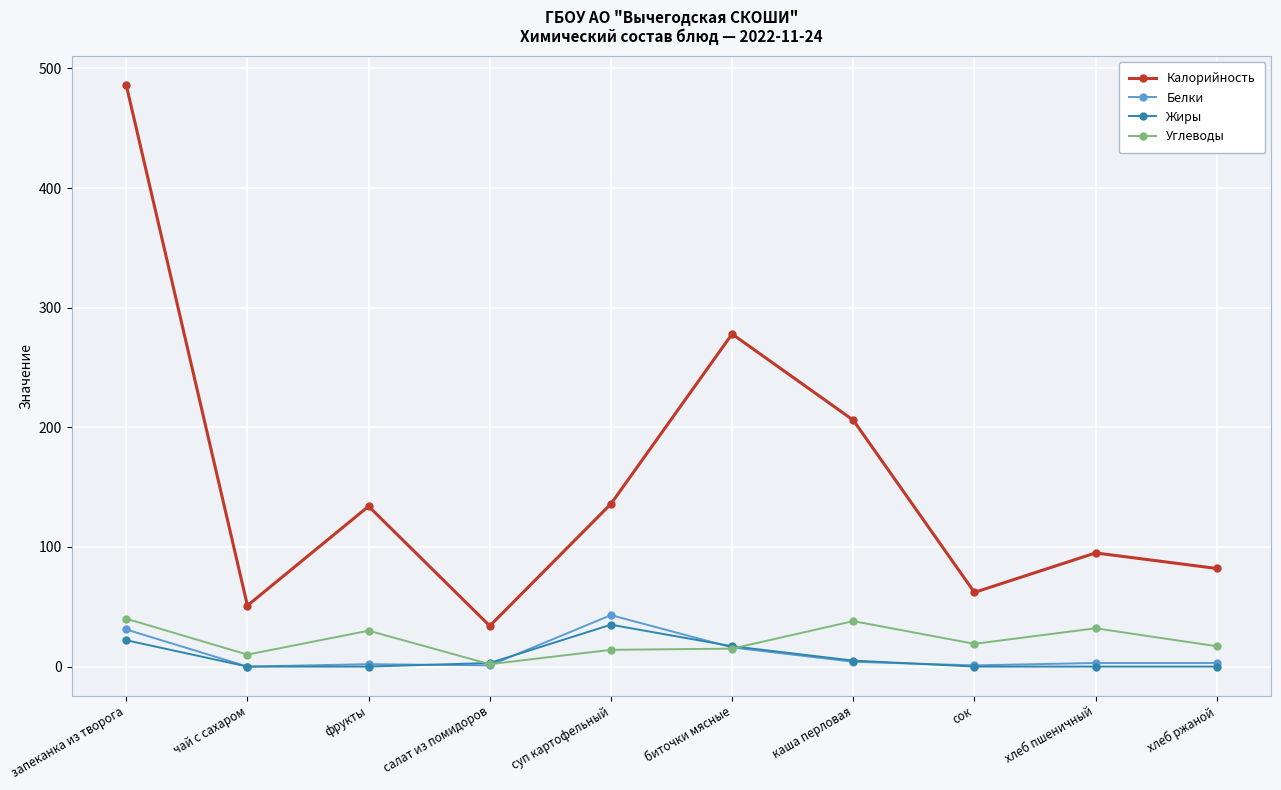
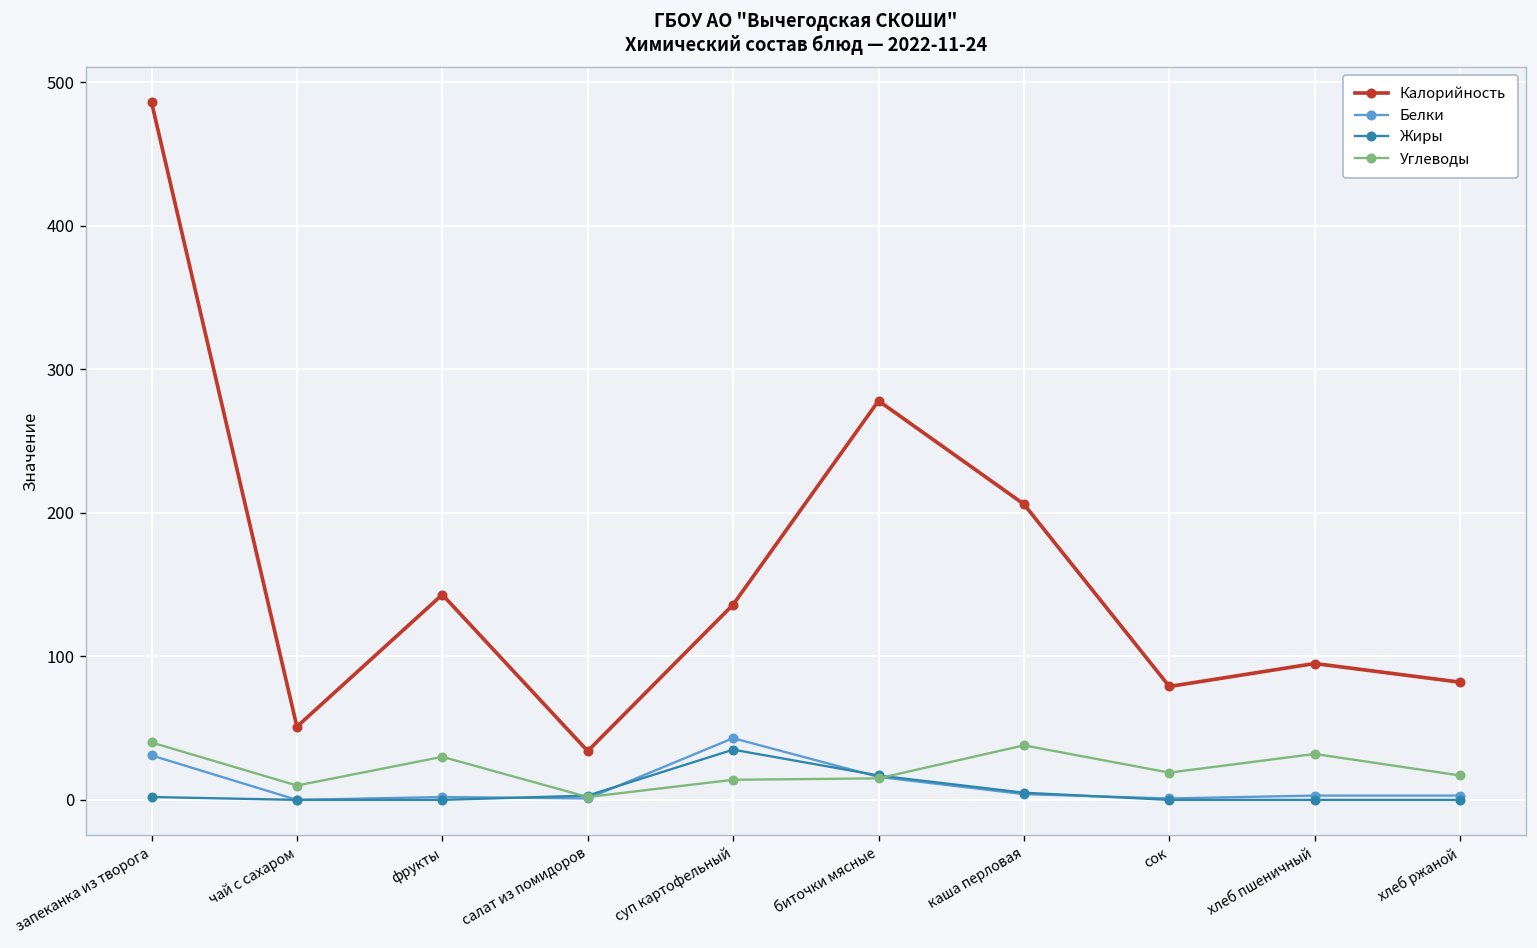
  {
    "Калорийность": {
      "запеканка из творога": 486,
      "чай с сахаром": 51,
-     "фрукты": 134,
+     "фрукты": 143,
      "салат из помидоров": 34,
      "суп картофельный": 136,
      "биточки мясные": 278,
      "каша перловая": 206,
-     "сок": 62,
+     "сок": 79,
      "хлеб пшеничный": 95,
      "хлеб ржаной": 82
    },
    "Белки": {
      "запеканка из творога": 31,
      "суп картофельный": 43,
      "хлеб пшеничный": 3,
      "хлеб ржаной": 3
    },
    "Жиры": {
-     "запеканка из творога": 22,
+     "запеканка из творога": 2,
      "суп картофельный": 35,
      "хлеб пшеничный": 0,
      "хлеб ржаной": 0
    },
    "Углеводы": {
      "запеканка из творога": 40,
      "чай с сахаром": 10,
      "фрукты": 30,
      "суп картофельный": 14,
      "каша перловая": 38,
      "сок": 19,
      "хлеб пшеничный": 32,
      "хлеб ржаной": 17
    }
  }
